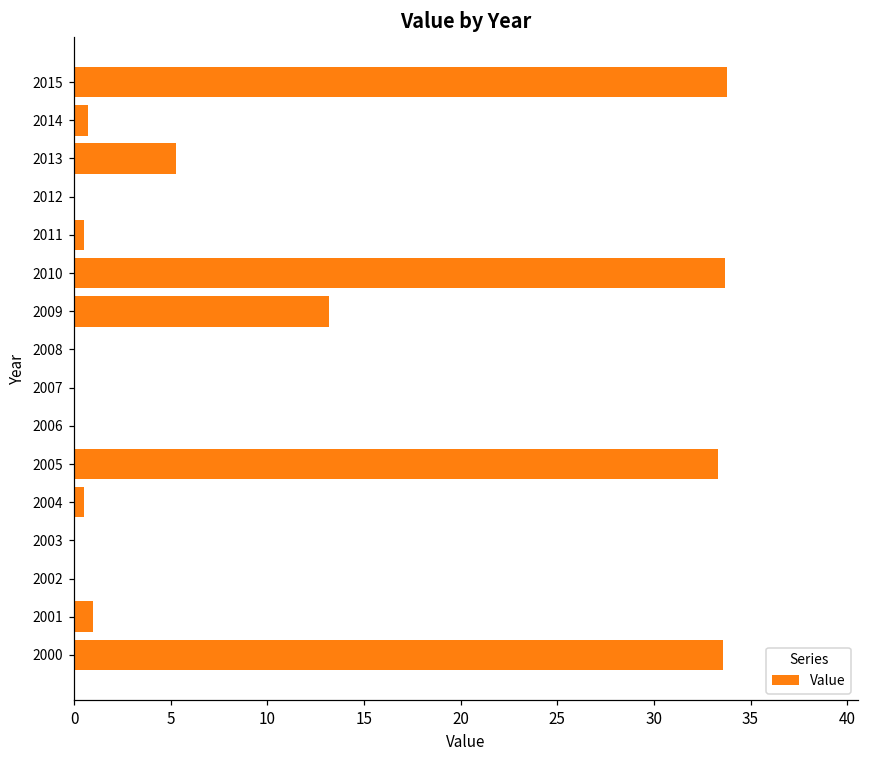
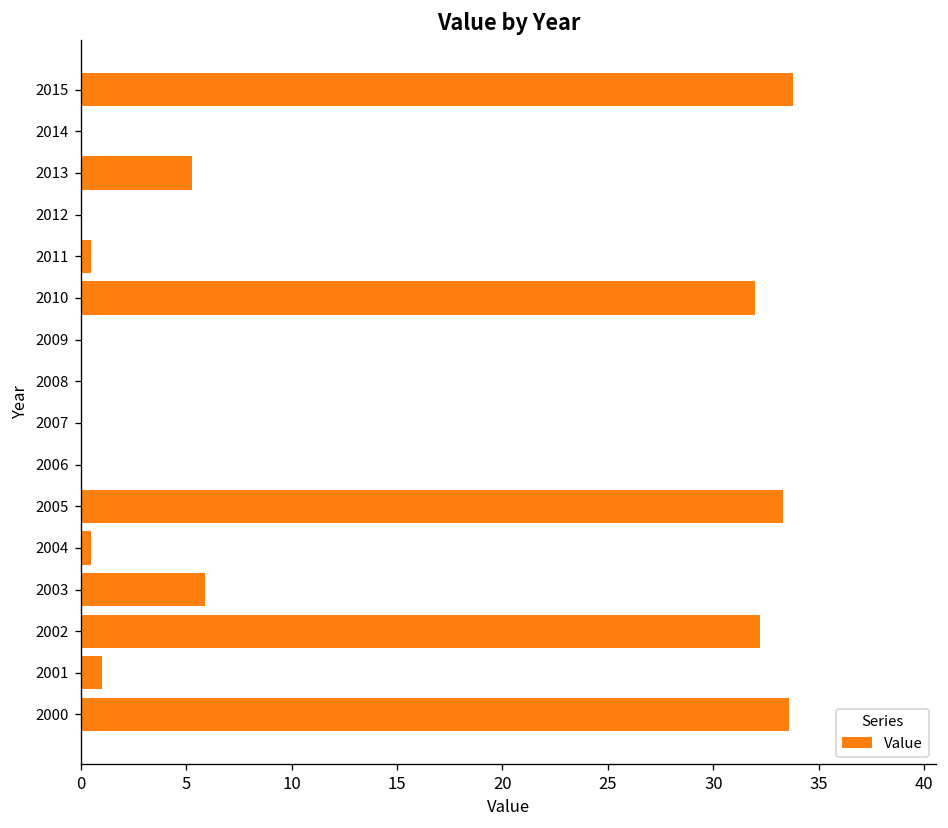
  {
    "2015": 33.8,
-   "2014": 0.7,
+   "2014": 0.0,
    "2013": 5.3,
    "2012": 0.0,
    "2011": 0.5,
-   "2010": 33.7,
-   "2009": 13.2,
+   "2010": 32.0,
+   "2009": 0.0,
    "2008": 0.0,
    "2007": 0.0,
    "2006": 0.0,
    "2005": 33.3,
    "2004": 0.5,
-   "2003": 0.0,
-   "2002": 0.0,
+   "2003": 5.9,
+   "2002": 32.2,
    "2001": 1.0,
    "2000": 33.6
  }
